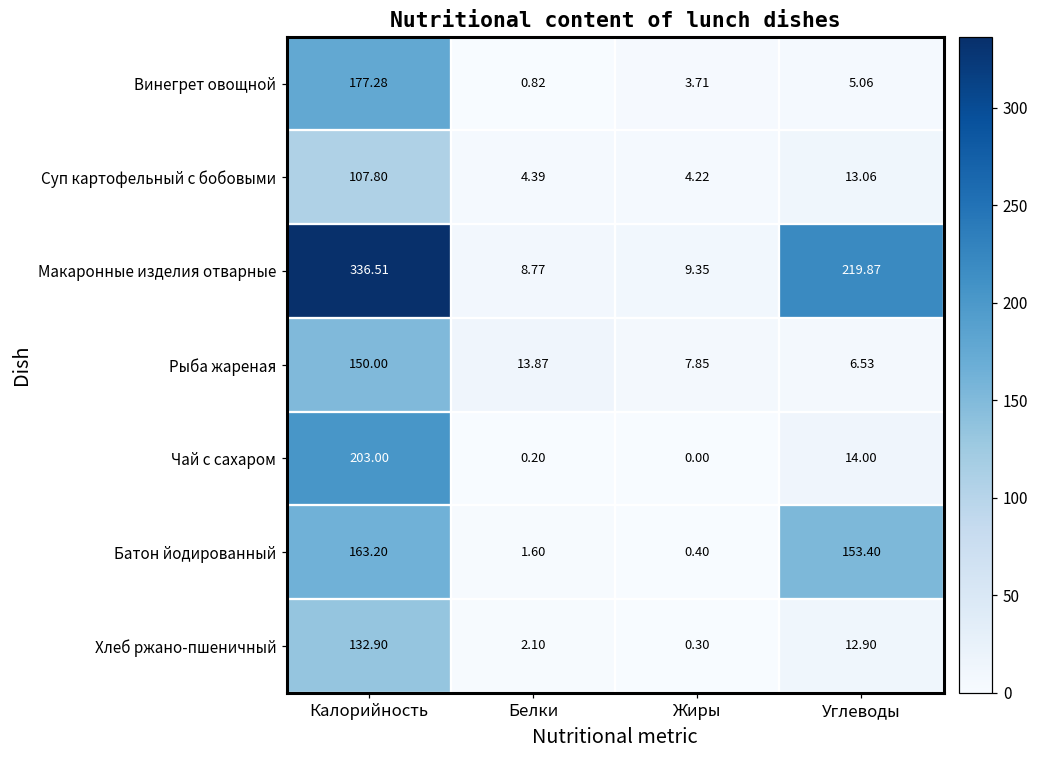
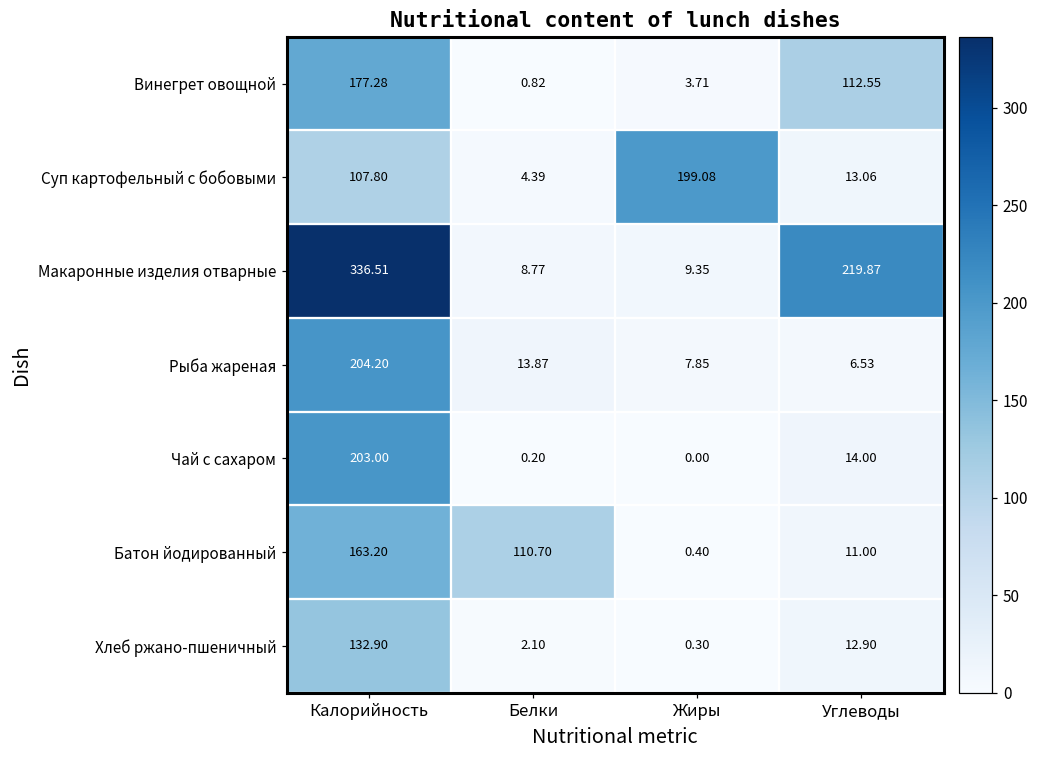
  {
    "Винегрет овощной": {
      "Калорийность": 177.28,
      "Белки": 0.82,
      "Жиры": 3.71,
-     "Углеводы": 5.06
+     "Углеводы": 112.55
    },
    "Суп картофельный с бобовыми": {
      "Калорийность": 107.80,
      "Белки": 4.39,
-     "Жиры": 4.22,
+     "Жиры": 199.08,
      "Углеводы": 13.06
    },
    "Макаронные изделия отварные": {
      "Калорийность": 336.51,
      "Белки": 8.77,
      "Жиры": 9.35,
      "Углеводы": 219.87
    },
    "Рыба жареная": {
-     "Калорийность": 150.00,
+     "Калорийность": 204.20,
      "Белки": 13.87,
      "Жиры": 7.85,
      "Углеводы": 6.53
    },
    "Чай с сахаром": {
      "Калорийность": 203.00,
      "Белки": 0.20,
      "Жиры": 0.00,
      "Углеводы": 14.00
    },
    "Батон йодированный": {
      "Калорийность": 163.20,
-     "Белки": 1.60,
+     "Белки": 110.70,
      "Жиры": 0.40,
-     "Углеводы": 153.40
+     "Углеводы": 11.00
    },
    "Хлеб ржано-пшеничный": {
      "Калорийность": 132.90,
      "Белки": 2.10,
      "Жиры": 0.30,
      "Углеводы": 12.90
    }
  }
